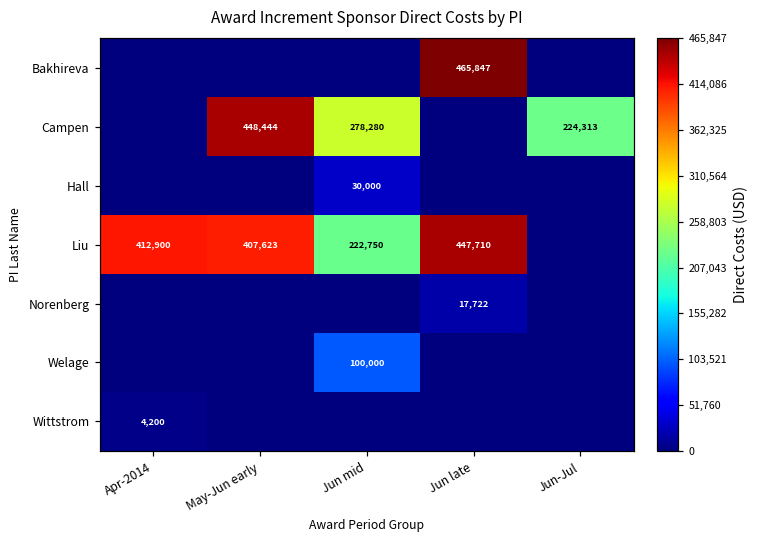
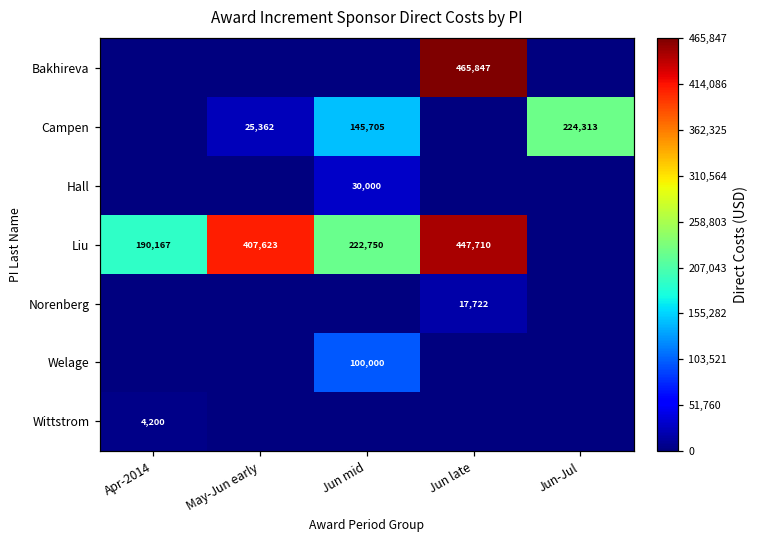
  {
    "Bakhireva": {
      "Jun late": "465,847"
    },
    "Campen": {
-     "May-Jun early": "448,444",
-     "Jun mid": "278,280",
+     "May-Jun early": "25,362",
+     "Jun mid": "145,705",
      "Jun-Jul": "224,313"
    },
    "Hall": {
      "Jun mid": "30,000"
    },
    "Liu": {
-     "Apr-2014": "412,900",
+     "Apr-2014": "190,167",
      "May-Jun early": "407,623",
      "Jun mid": "222,750",
      "Jun late": "447,710"
    },
    "Norenberg": {
      "Jun late": "17,722"
    },
    "Welage": {
      "Jun mid": "100,000"
    },
    "Wittstrom": {
      "Apr-2014": "4,200"
    }
  }
